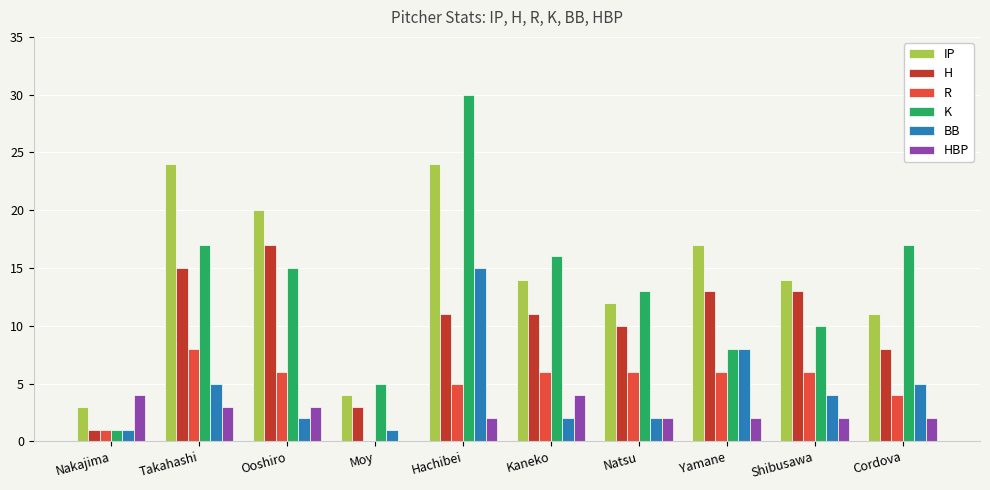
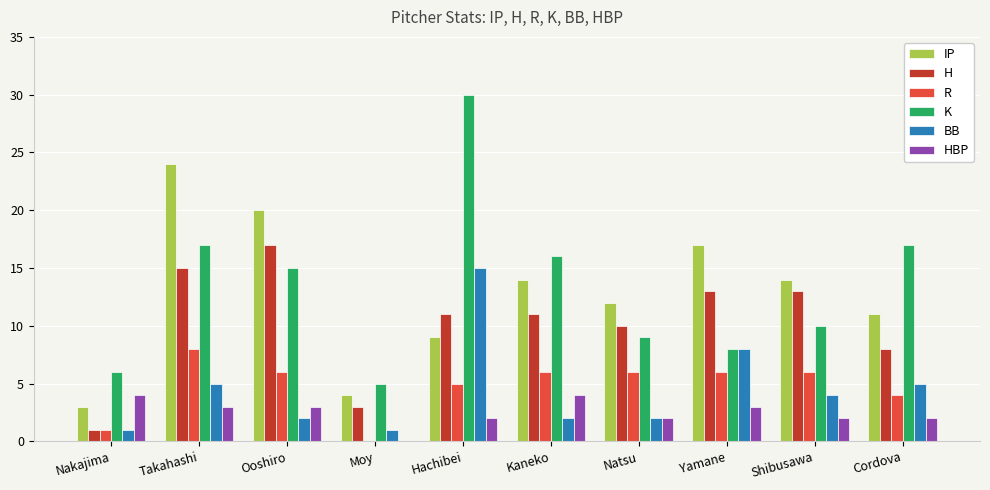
  {
    "IP": {
      "Nakajima": 3,
      "Takahashi": 24,
      "Ooshiro": 20,
      "Moy": 4,
-     "Hachibei": 24,
+     "Hachibei": 9,
      "Kaneko": 14,
      "Natsu": 12,
      "Yamane": 17,
      "Shibusawa": 14,
      "Cordova": 11
    },
    "K": {
-     "Nakajima": 1,
+     "Nakajima": 6,
      "Takahashi": 17,
      "Ooshiro": 15,
      "Moy": 5,
      "Hachibei": 30,
      "Kaneko": 16,
-     "Natsu": 13,
+     "Natsu": 9,
      "Yamane": 8,
      "Shibusawa": 10,
      "Cordova": 17
    },
    "BB": {
      "Nakajima": 1,
      "Takahashi": 5,
      "Ooshiro": 2,
      "Moy": 1,
      "Hachibei": 15,
      "Kaneko": 2,
      "Natsu": 2,
      "Yamane": 8,
      "Shibusawa": 4,
      "Cordova": 5
    },
    "HBP": {
      "Nakajima": 4,
      "Takahashi": 3,
      "Ooshiro": 3,
      "Moy": 0,
      "Hachibei": 2,
      "Kaneko": 4,
      "Natsu": 2,
-     "Yamane": 2,
+     "Yamane": 3,
      "Shibusawa": 2,
      "Cordova": 2
    }
  }
